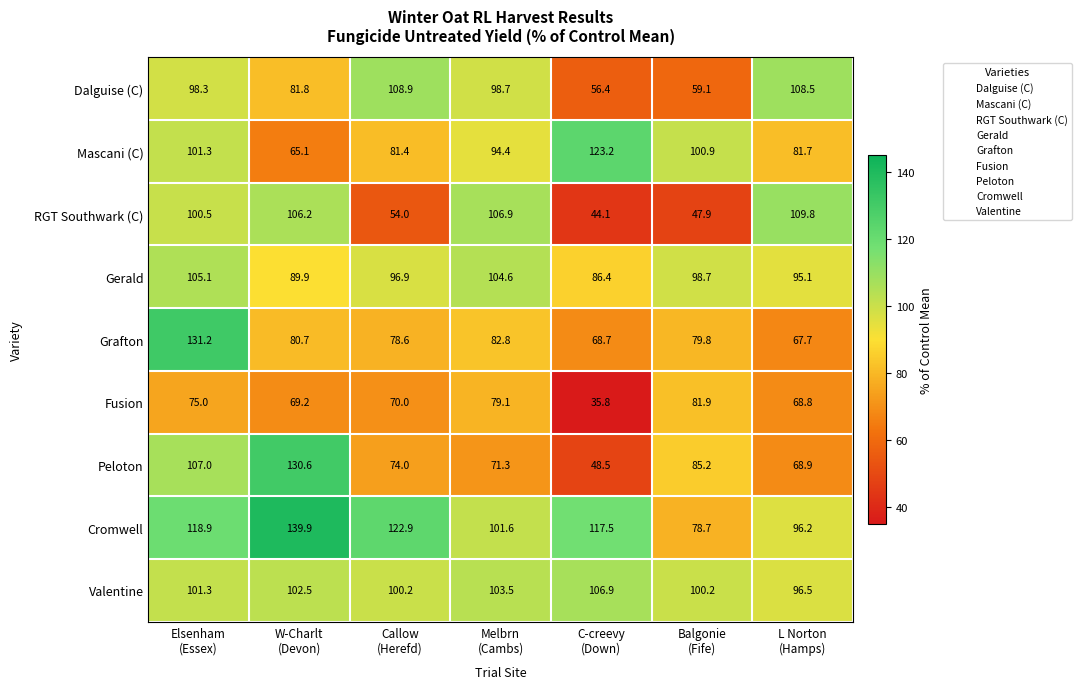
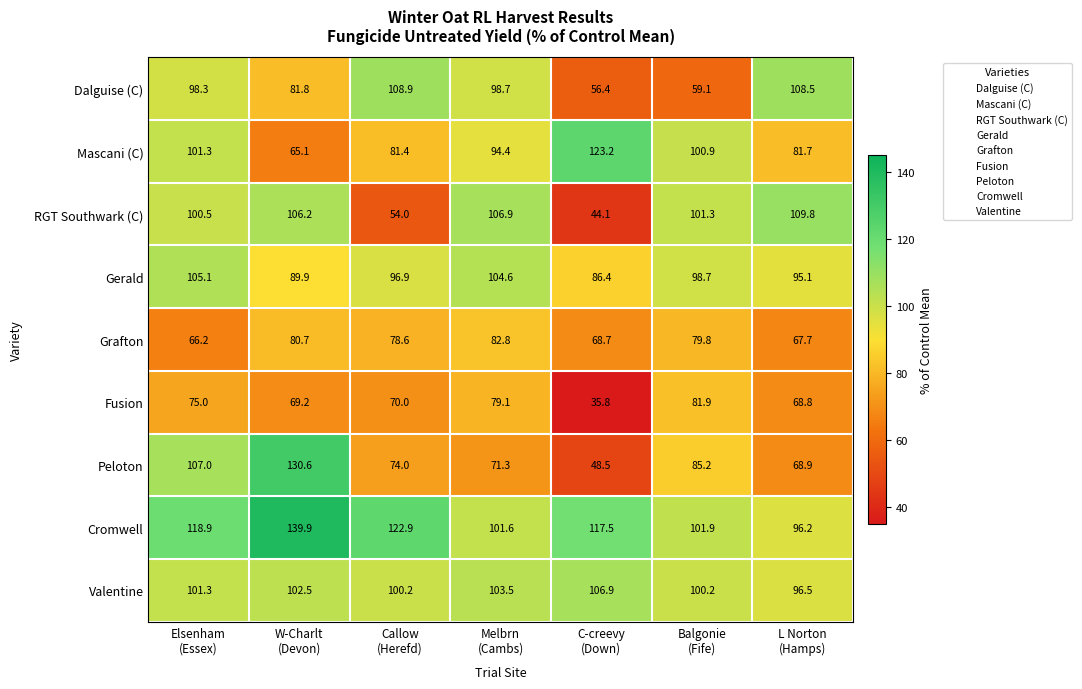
  {
    "Dalguise (C)": {
      "Elsenham (Essex)": 98.3,
      "W-Charlt (Devon)": 81.8,
      "Callow (Herefd)": 108.9,
      "Melbrn (Cambs)": 98.7,
      "C-creevy (Down)": 56.4,
      "Balgonie (Fife)": 59.1,
      "L Norton (Hamps)": 108.5
    },
    "Mascani (C)": {
      "Elsenham (Essex)": 101.3,
      "W-Charlt (Devon)": 65.1,
      "Callow (Herefd)": 81.4,
      "Melbrn (Cambs)": 94.4,
      "C-creevy (Down)": 123.2,
      "Balgonie (Fife)": 100.9,
      "L Norton (Hamps)": 81.7
    },
    "RGT Southwark (C)": {
      "Elsenham (Essex)": 100.5,
      "W-Charlt (Devon)": 106.2,
      "Callow (Herefd)": 54.0,
      "Melbrn (Cambs)": 106.9,
      "C-creevy (Down)": 44.1,
-     "Balgonie (Fife)": 47.9,
+     "Balgonie (Fife)": 101.3,
      "L Norton (Hamps)": 109.8
    },
    "Gerald": {
      "Elsenham (Essex)": 105.1,
      "W-Charlt (Devon)": 89.9,
      "Callow (Herefd)": 96.9,
      "Melbrn (Cambs)": 104.6,
      "C-creevy (Down)": 86.4,
      "Balgonie (Fife)": 98.7,
      "L Norton (Hamps)": 95.1
    },
    "Grafton": {
-     "Elsenham (Essex)": 131.2,
+     "Elsenham (Essex)": 66.2,
      "W-Charlt (Devon)": 80.7,
      "Callow (Herefd)": 78.6,
      "Melbrn (Cambs)": 82.8,
      "C-creevy (Down)": 68.7,
      "Balgonie (Fife)": 79.8,
      "L Norton (Hamps)": 67.7
    },
    "Fusion": {
      "Elsenham (Essex)": 75.0,
      "W-Charlt (Devon)": 69.2,
      "Callow (Herefd)": 70.0,
      "Melbrn (Cambs)": 79.1,
      "C-creevy (Down)": 35.8,
      "Balgonie (Fife)": 81.9,
      "L Norton (Hamps)": 68.8
    },
    "Peloton": {
      "Elsenham (Essex)": 107.0,
      "W-Charlt (Devon)": 130.6,
      "Callow (Herefd)": 74.0,
      "Melbrn (Cambs)": 71.3,
      "C-creevy (Down)": 48.5,
      "Balgonie (Fife)": 85.2,
      "L Norton (Hamps)": 68.9
    },
    "Cromwell": {
      "Elsenham (Essex)": 118.9,
      "W-Charlt (Devon)": 139.9,
      "Callow (Herefd)": 122.9,
      "Melbrn (Cambs)": 101.6,
      "C-creevy (Down)": 117.5,
-     "Balgonie (Fife)": 78.7,
+     "Balgonie (Fife)": 101.9,
      "L Norton (Hamps)": 96.2
    },
    "Valentine": {
      "Elsenham (Essex)": 101.3,
      "W-Charlt (Devon)": 102.5,
      "Callow (Herefd)": 100.2,
      "Melbrn (Cambs)": 103.5,
      "C-creevy (Down)": 106.9,
      "Balgonie (Fife)": 100.2,
      "L Norton (Hamps)": 96.5
    }
  }
